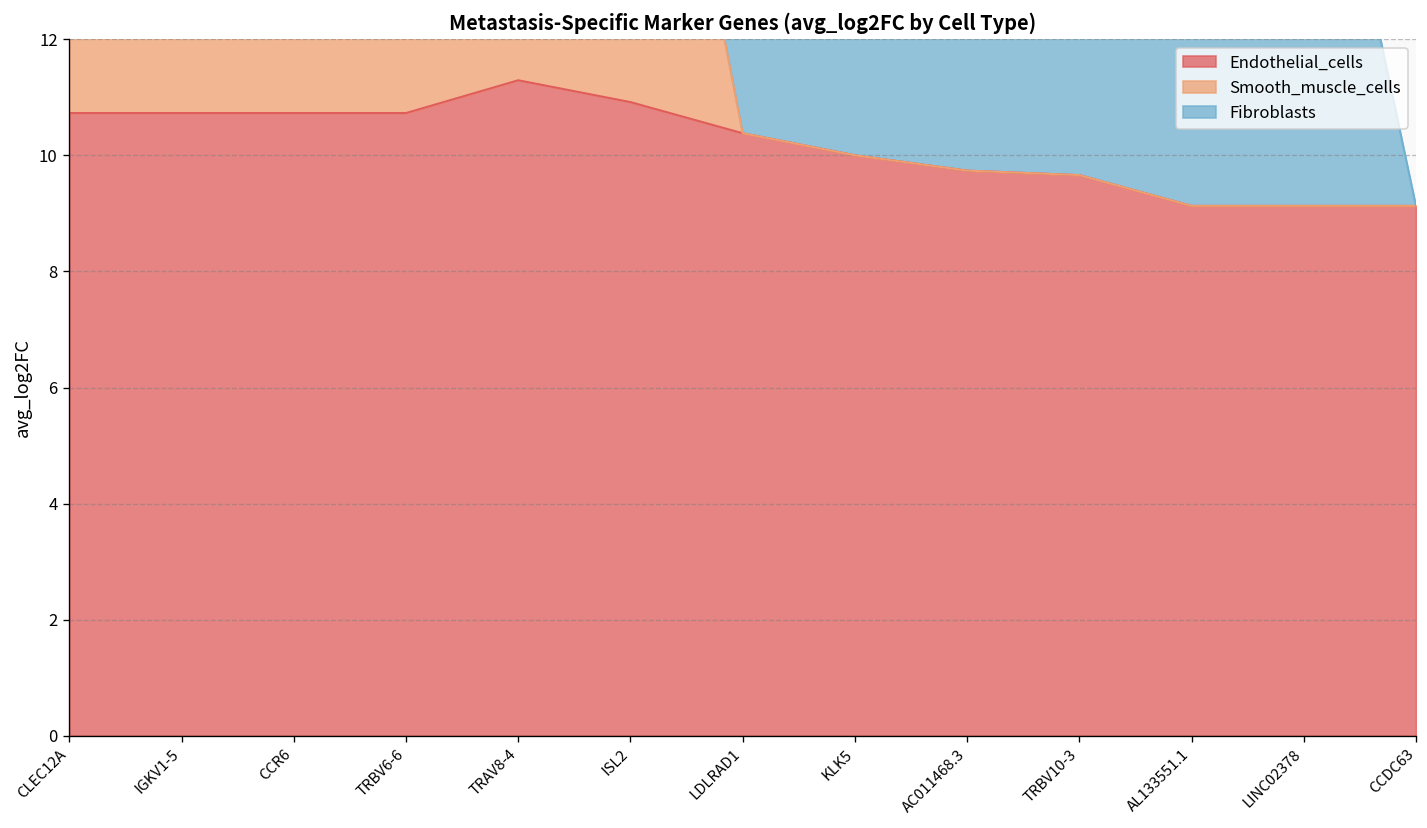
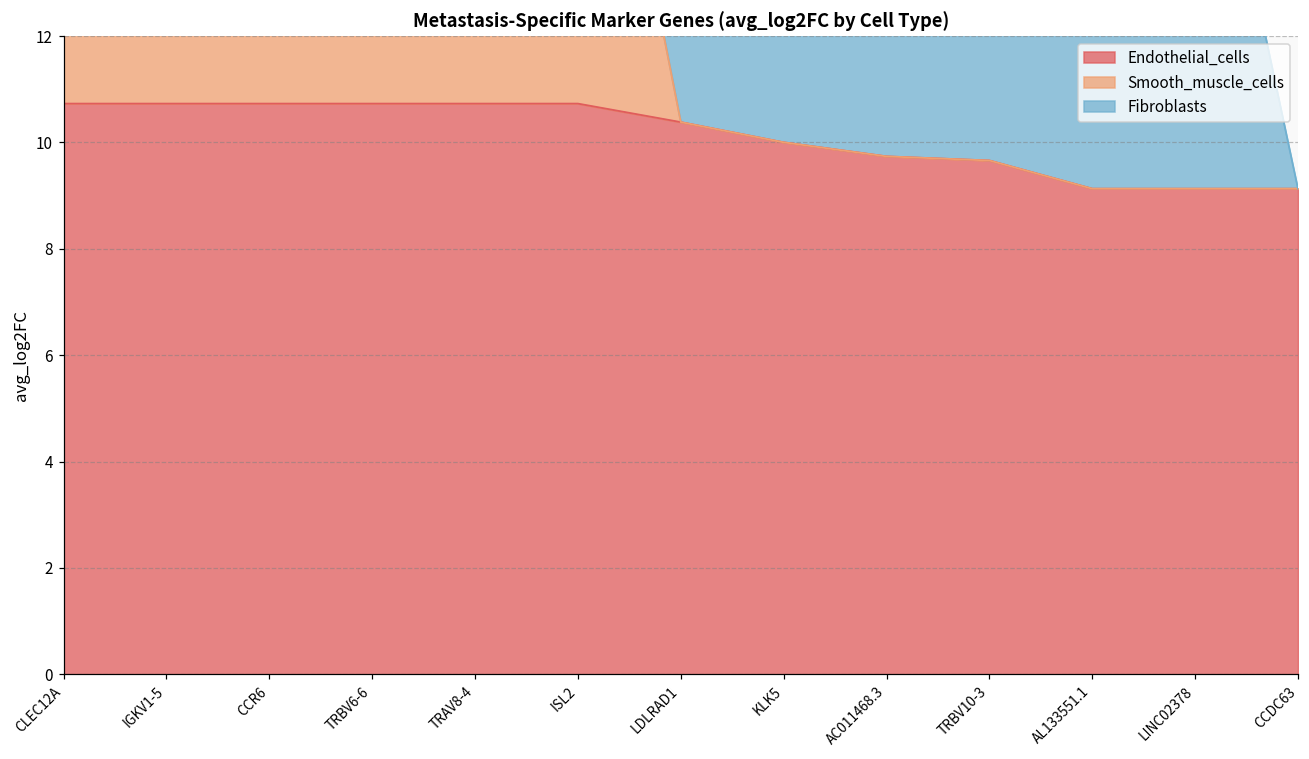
  {
    "Endothelial_cells": {
      "CLEC12A": 10.7,
      "IGKV1-5": 10.7,
      "CCR6": 10.7,
      "TRBV6-6": 10.7,
-     "TRAV8-4": 11.3,
-     "ISL2": 10.9
+     "TRAV8-4": 10.7,
+     "ISL2": 10.7
    }
  }
